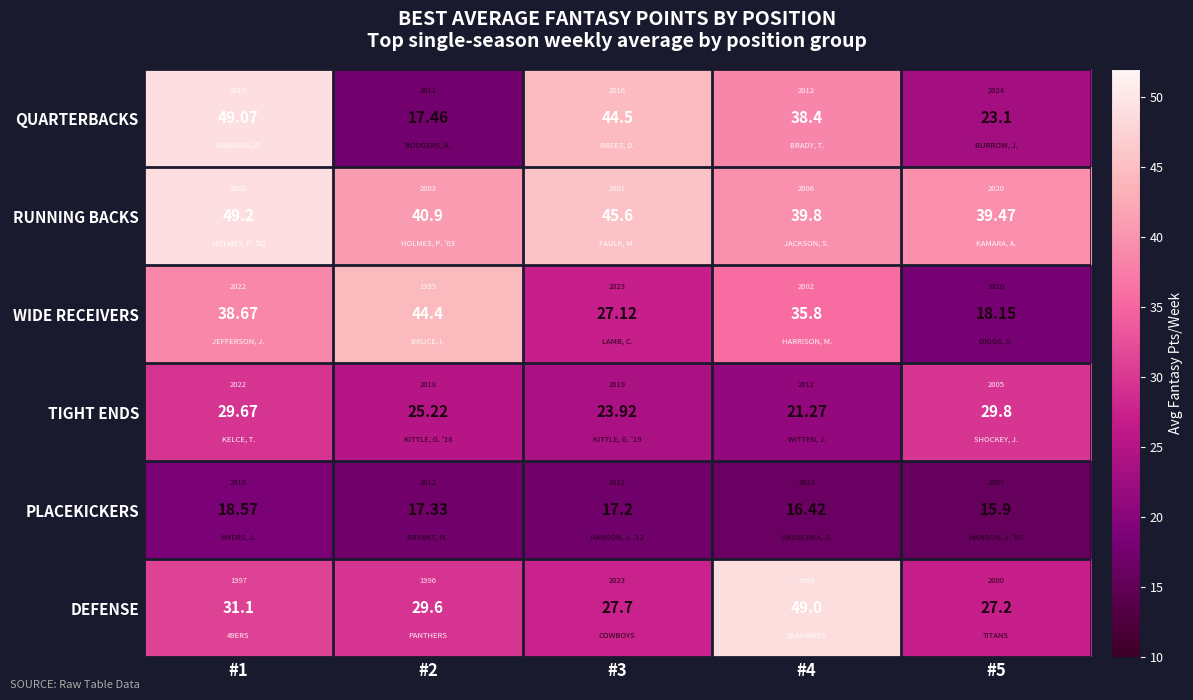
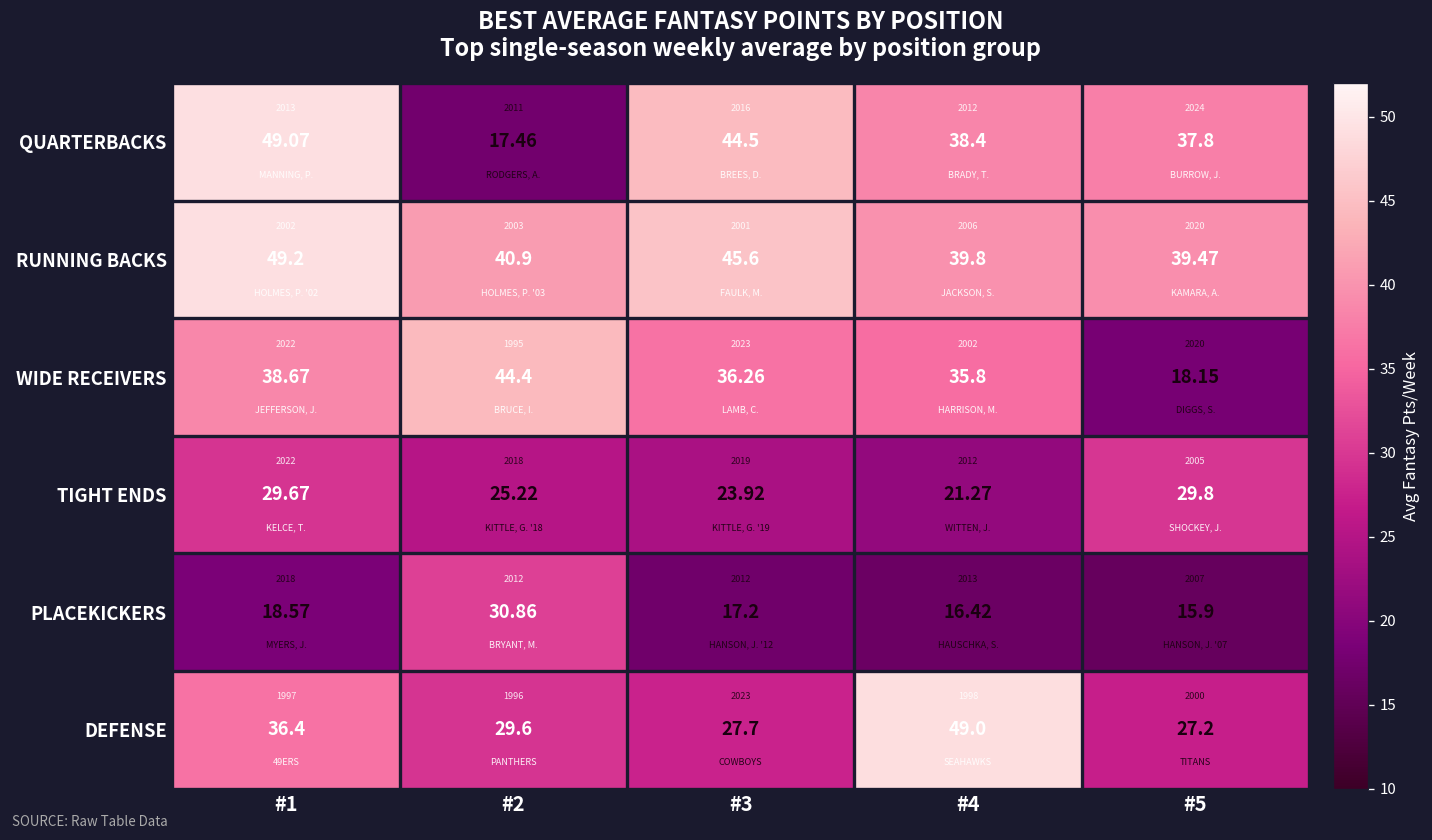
  {
    "QUARTERBACKS": {
-     "#5": 23.1
+     "#5": 37.8
    },
    "WIDE RECEIVERS": {
-     "#3": 27.12
+     "#3": 36.26
    },
    "PLACEKICKERS": {
-     "#2": 17.33
+     "#2": 30.86
    },
    "DEFENSE": {
-     "#1": 31.1
+     "#1": 36.4
    }
  }
